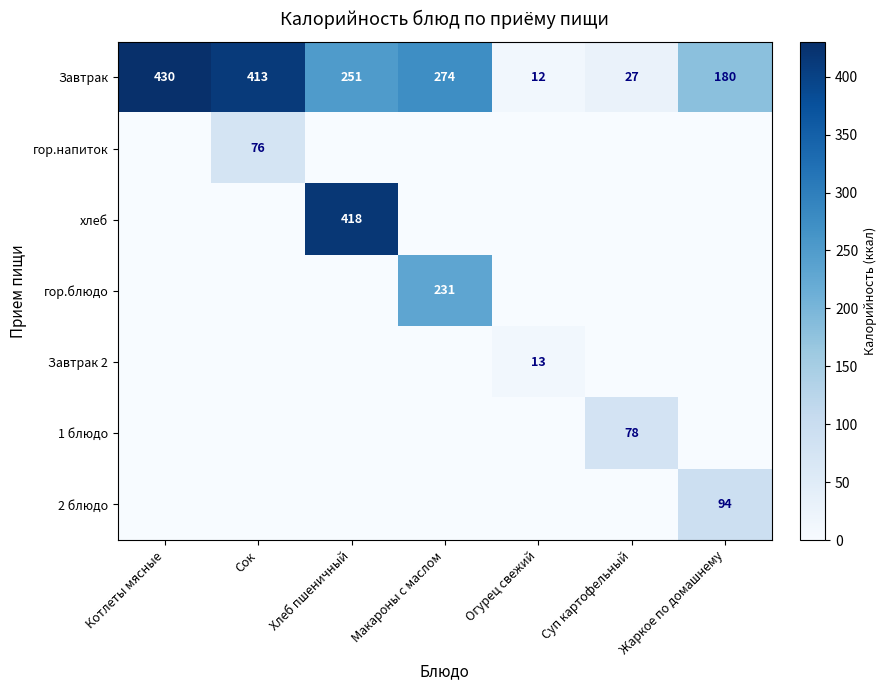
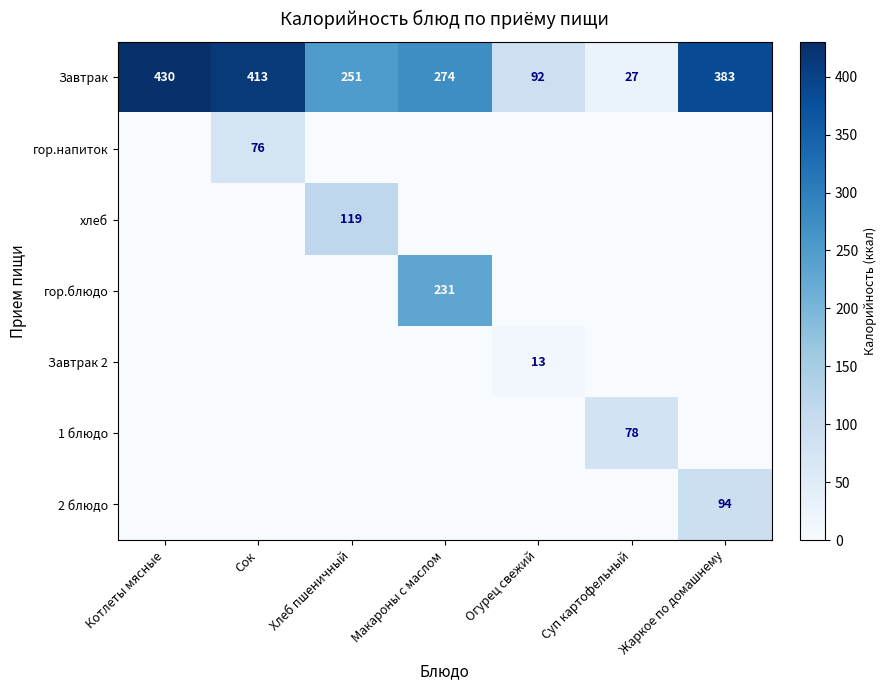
  {
    "Завтрак": {
      "Котлеты мясные": 430,
      "Сок": 413,
      "Хлеб пшеничный": 251,
      "Макароны с маслом": 274,
-     "Огурец свежий": 12,
+     "Огурец свежий": 92,
      "Суп картофельный": 27,
-     "Жаркое по домашнему": 180
+     "Жаркое по домашнему": 383
    },
    "гор.напиток": {
      "Сок": 76
    },
    "хлеб": {
-     "Хлеб пшеничный": 418
+     "Хлеб пшеничный": 119
    },
    "гор.блюдо": {
      "Макароны с маслом": 231
    },
    "Завтрак 2": {
      "Огурец свежий": 13
    },
    "1 блюдо": {
      "Суп картофельный": 78
    },
    "2 блюдо": {
      "Жаркое по домашнему": 94
    }
  }
